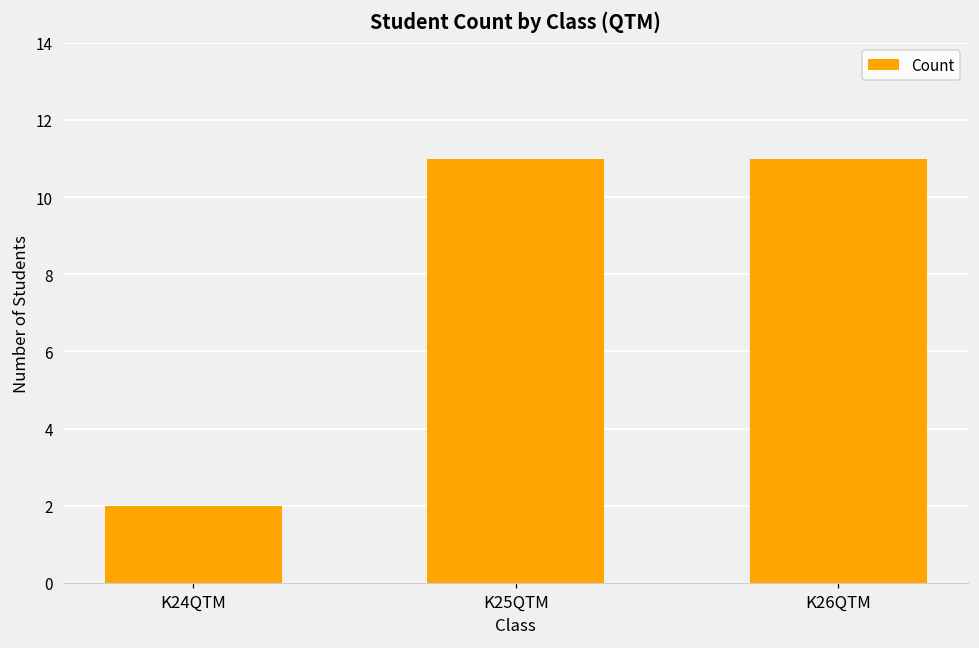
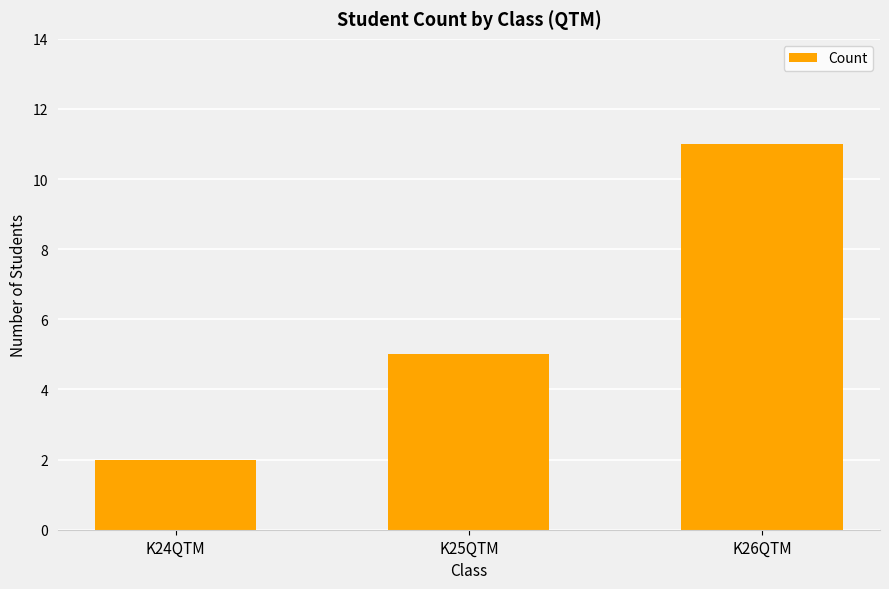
  {
    "K24QTM": 2,
-   "K25QTM": 11,
+   "K25QTM": 5,
    "K26QTM": 11
  }
